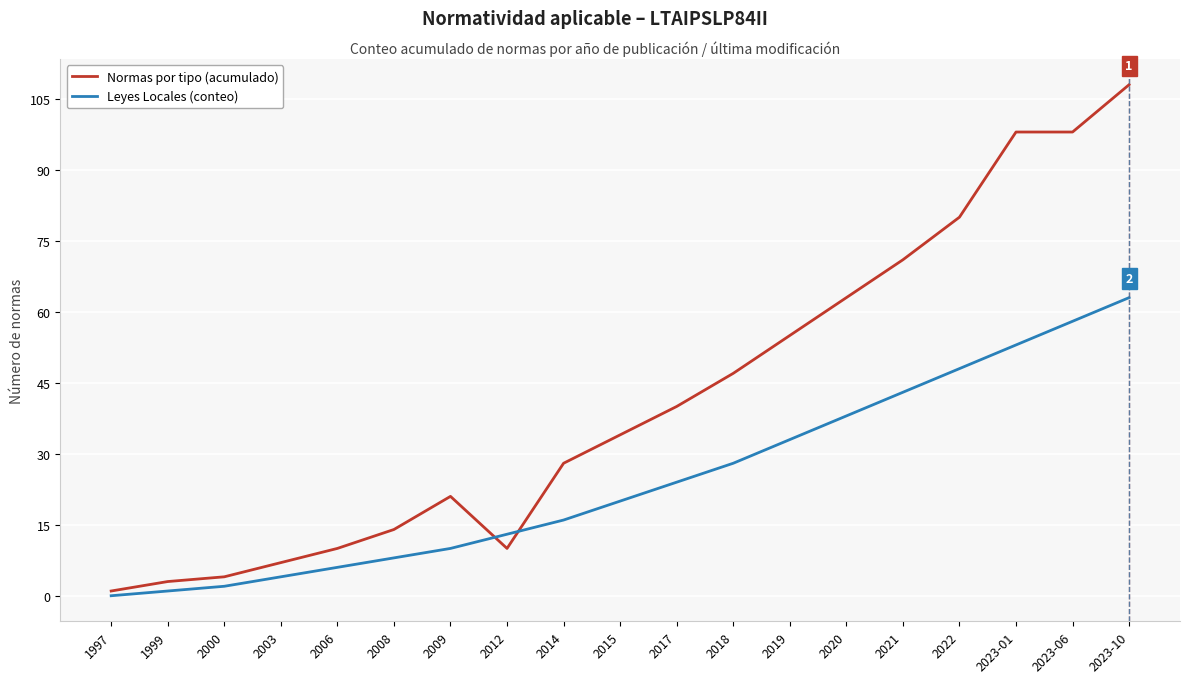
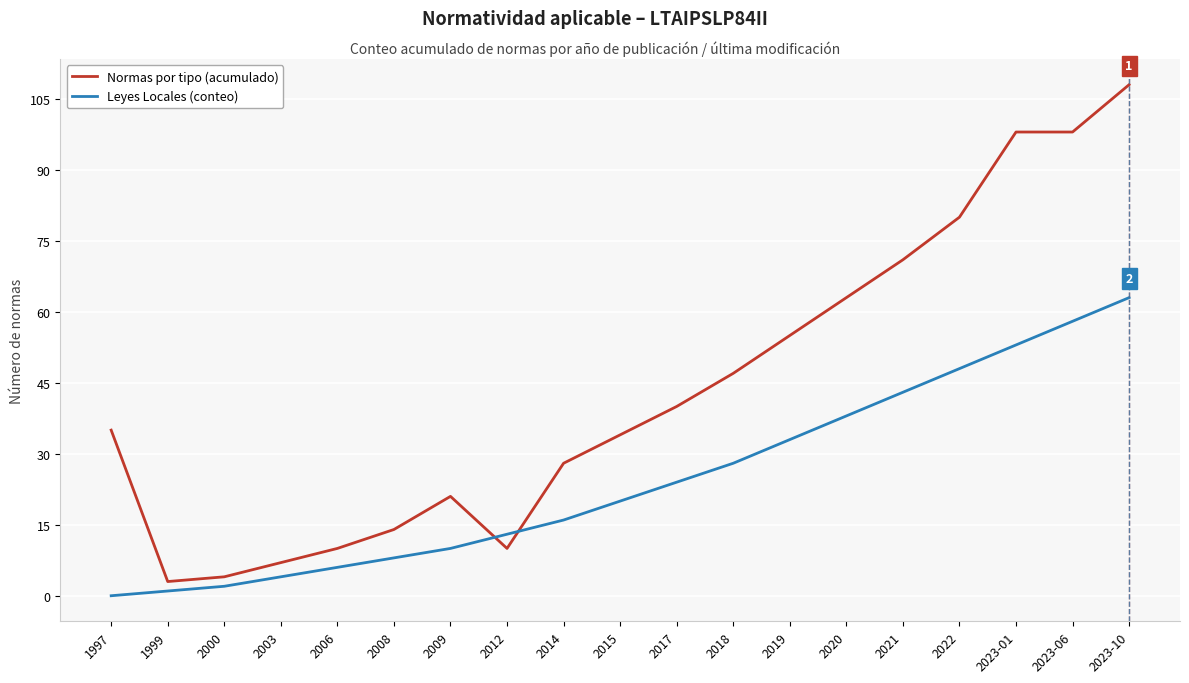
  {
    "Normas por tipo (acumulado)": {
-     "1997": 1,
+     "1997": 35,
      "1999": 3,
      "2000": 4,
      "2003": 7,
      "2006": 10,
      "2008": 14,
      "2009": 21,
      "2012": 10,
      "2014": 28,
      "2015": 34,
      "2017": 40,
      "2018": 47,
      "2019": 55,
      "2020": 63,
      "2021": 71,
      "2022": 80,
      "2023-01": 98,
      "2023-06": 98
    },
    "Leyes Locales (conteo)": {
      "1997": 0,
      "1999": 1,
      "2000": 2,
      "2003": 4,
      "2006": 6,
      "2008": 8,
      "2009": 10,
      "2012": 13,
      "2014": 16,
      "2015": 20,
      "2017": 24,
      "2018": 28,
      "2019": 33,
      "2020": 38,
      "2021": 43,
      "2022": 48,
      "2023-01": 53,
      "2023-06": 58
    }
  }
